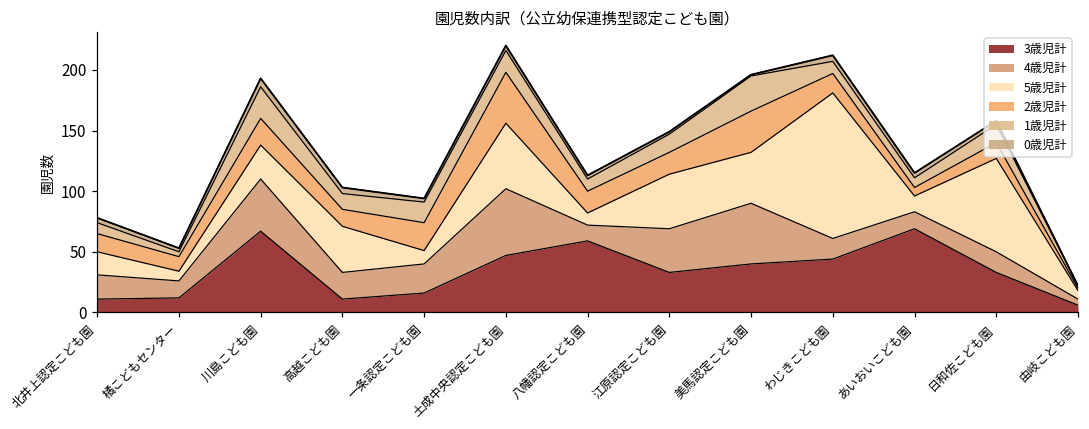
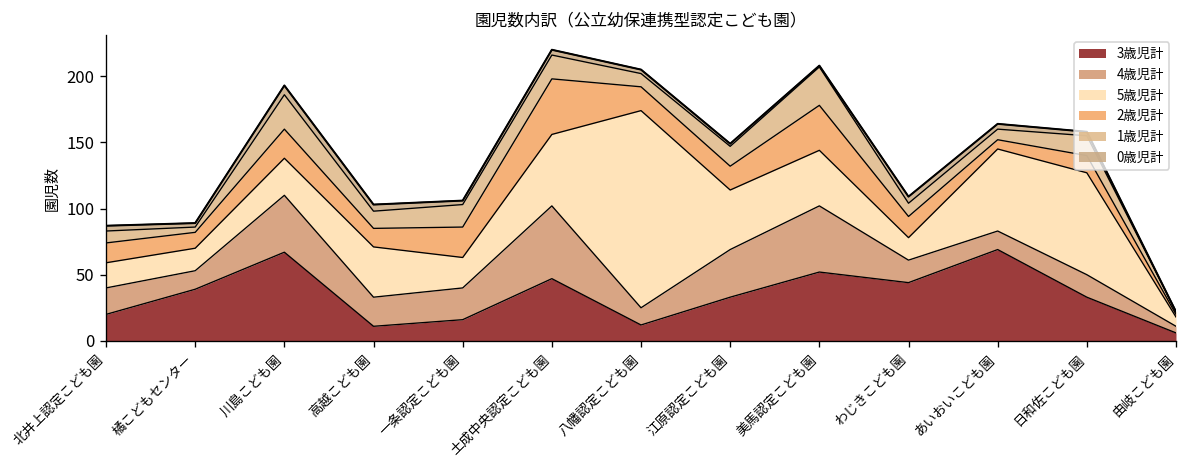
  {
    "3歳児計": {
-     "北井上認定こども園": 11,
-     "橘こどもセンター": 12,
+     "北井上認定こども園": 20,
+     "橘こどもセンター": 39,
      "川島こども園": 67,
      "高越こども園": 11,
      "一条認定こども園": 16,
      "土成中央認定こども園": 47,
-     "八幡認定こども園": 59,
+     "八幡認定こども園": 12,
      "江原認定こども園": 33,
-     "美馬認定こども園": 40,
+     "美馬認定こども園": 52,
      "わじきこども園": 44,
      "あいおいこども園": 69,
      "日和佐こども園": 33,
      "由岐こども園": 6
    },
    "5歳児計": {
      "北井上認定こども園": 19,
-     "橘こどもセンター": 8,
+     "橘こどもセンター": 17,
      "川島こども園": 28,
      "高越こども園": 38,
-     "一条認定こども園": 11,
+     "一条認定こども園": 23,
      "土成中央認定こども園": 54,
-     "八幡認定こども園": 10,
+     "八幡認定こども園": 149,
      "江原認定こども園": 45,
      "美馬認定こども園": 42,
-     "わじきこども園": 120,
-     "あいおいこども園": 13,
+     "わじきこども園": 17,
+     "あいおいこども園": 62,
      "日和佐こども園": 77
    }
  }
